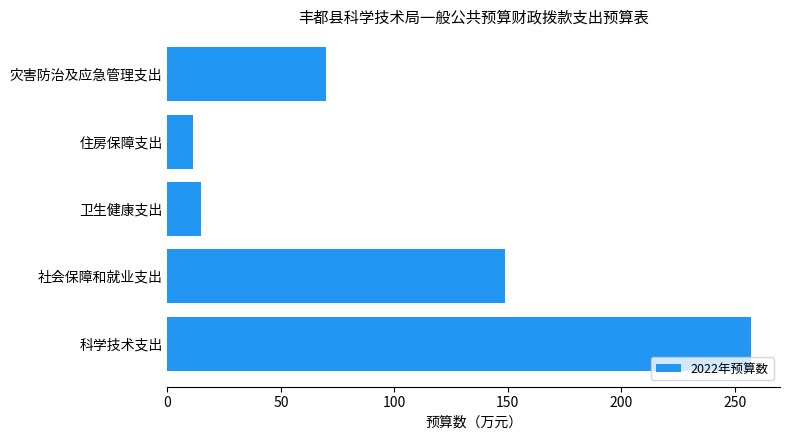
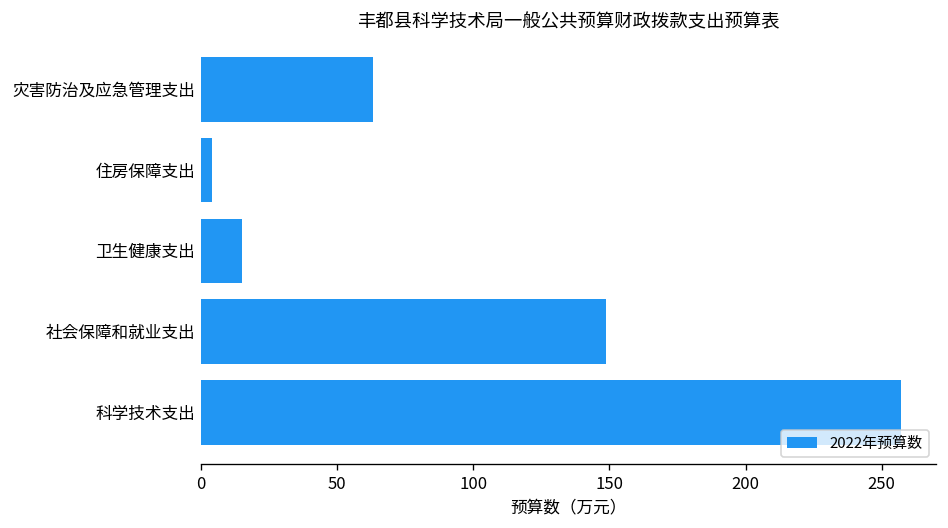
  {
-   "灾害防治及应急管理支出": 70,
-   "住房保障支出": 11,
+   "灾害防治及应急管理支出": 63,
+   "住房保障支出": 4,
    "卫生健康支出": 15,
    "社会保障和就业支出": 149,
    "科学技术支出": 257
  }
